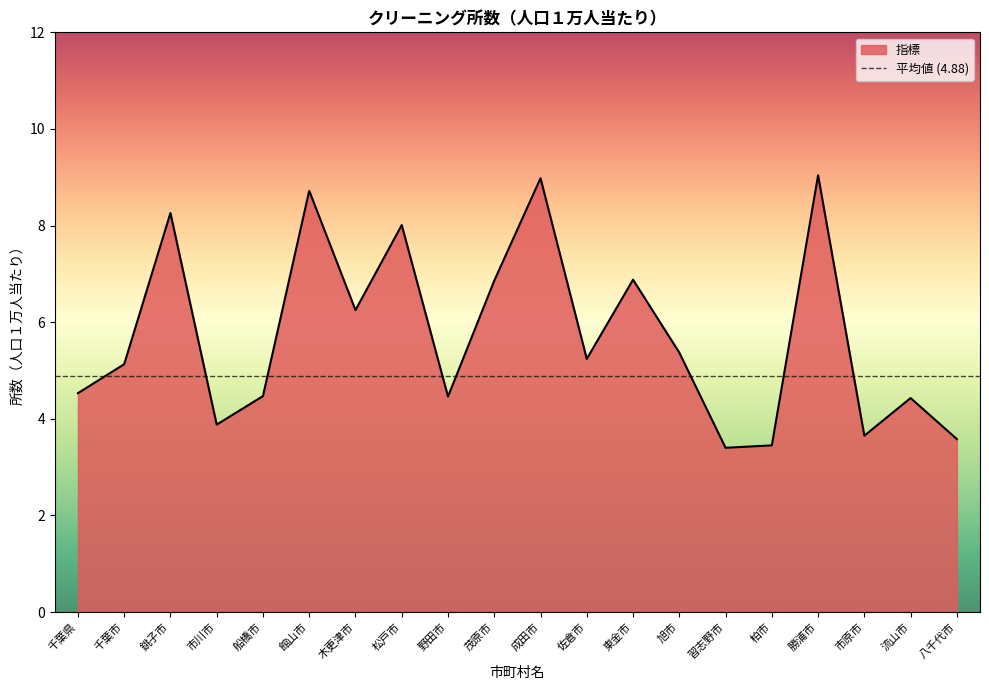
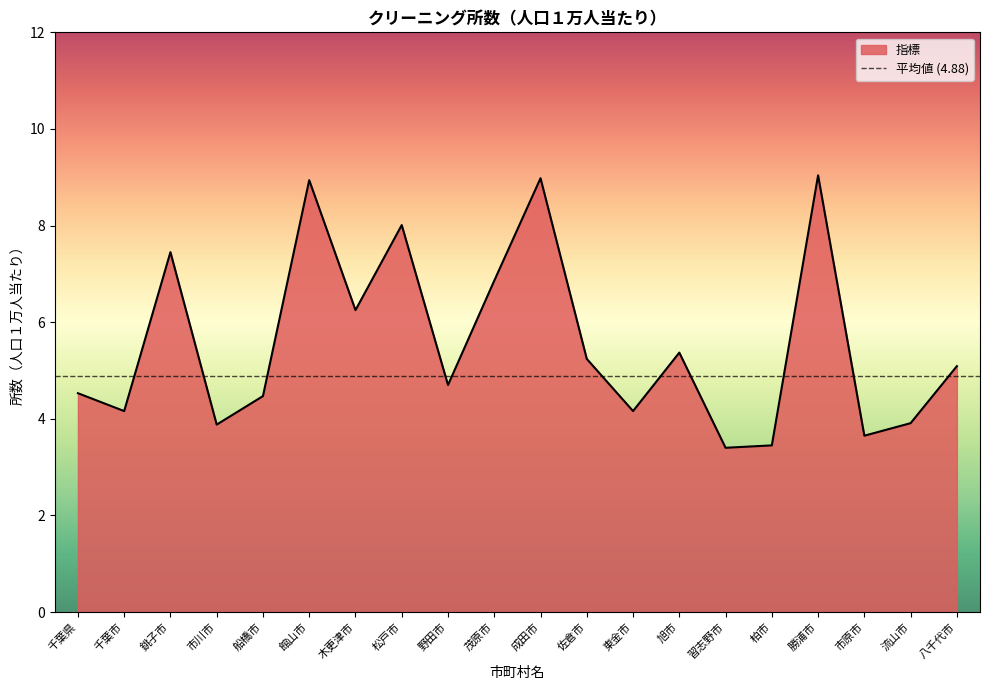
  {
    "千葉県": 4.5,
-   "千葉市": 5.1,
-   "銚子市": 8.3,
+   "千葉市": 4.2,
+   "銚子市": 7.5,
    "市川市": 3.9,
    "船橋市": 4.5,
-   "館山市": 8.7,
+   "館山市": 8.9,
    "木更津市": 6.3,
    "松戸市": 8.0,
-   "野田市": 4.5,
+   "野田市": 4.7,
    "茂原市": 6.9,
    "成田市": 9.0,
    "佐倉市": 5.2,
-   "東金市": 6.9,
+   "東金市": 4.2,
    "旭市": 5.4,
    "習志野市": 3.4,
    "柏市": 3.5,
    "勝浦市": 9.0,
    "市原市": 3.7,
-   "流山市": 4.4,
-   "八千代市": 3.6
+   "流山市": 3.9,
+   "八千代市": 5.1
  }
